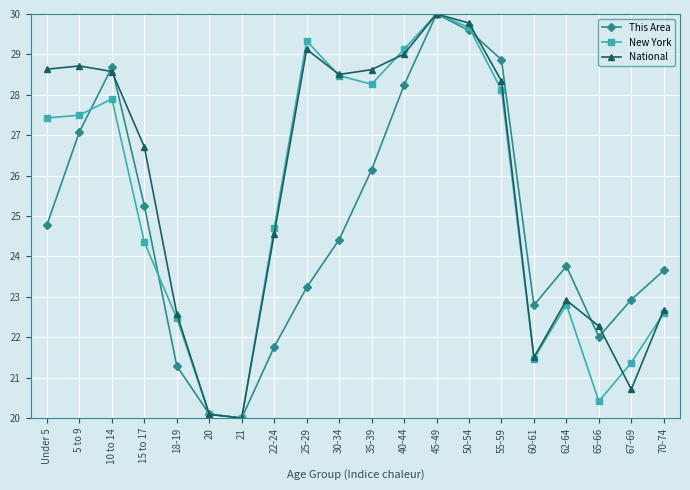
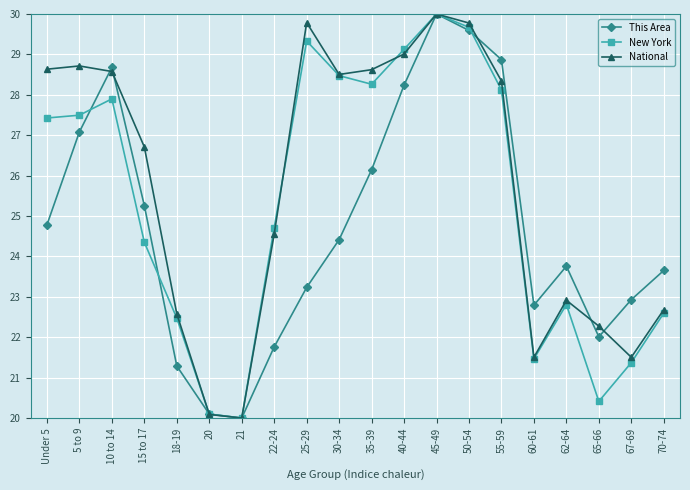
  {
    "National": {
      "Under 5": 28.6,
      "5 to 9": 28.7,
      "10 to 14": 28.6,
      "15 to 17": 26.7,
      "18-19": 22.6,
      "22-24": 24.6,
-     "25-29": 29.1,
+     "25-29": 29.8,
      "35-39": 28.6,
      "40-44": 29.0,
      "50-54": 29.8,
      "55-59": 28.3,
      "62-64": 22.9,
      "65-66": 22.3,
-     "67-69": 20.7,
+     "67-69": 21.5,
      "70-74": 22.7
    }
  }
